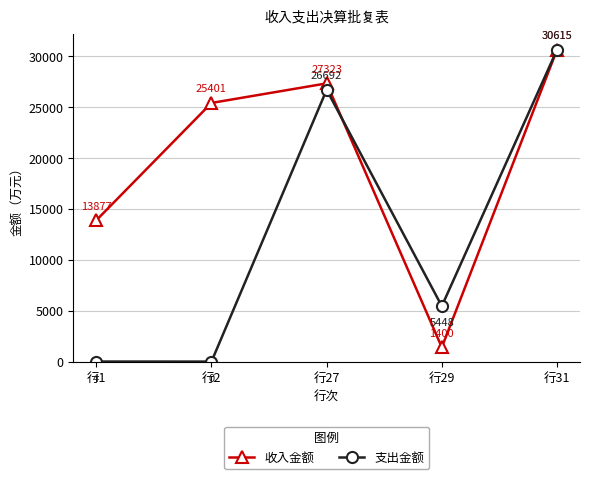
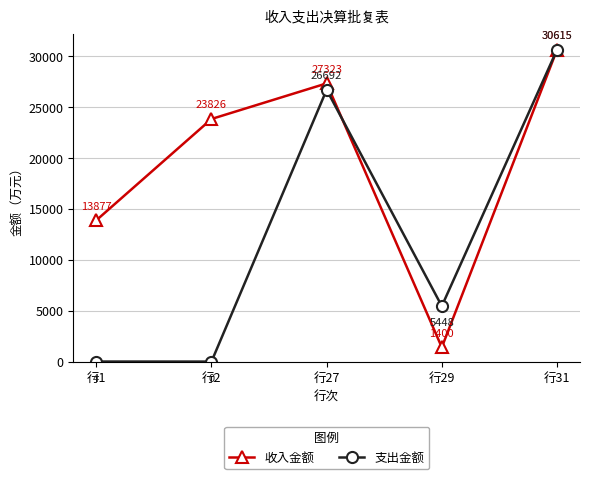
  {
    "收入金额": {
      "行1": 13877,
-     "行2": 25401,
+     "行2": 23826,
      "行29": 1400
    },
    "支出金额": {
      "行1": 4,
      "行2": 0,
      "行29": 5448
    }
  }
